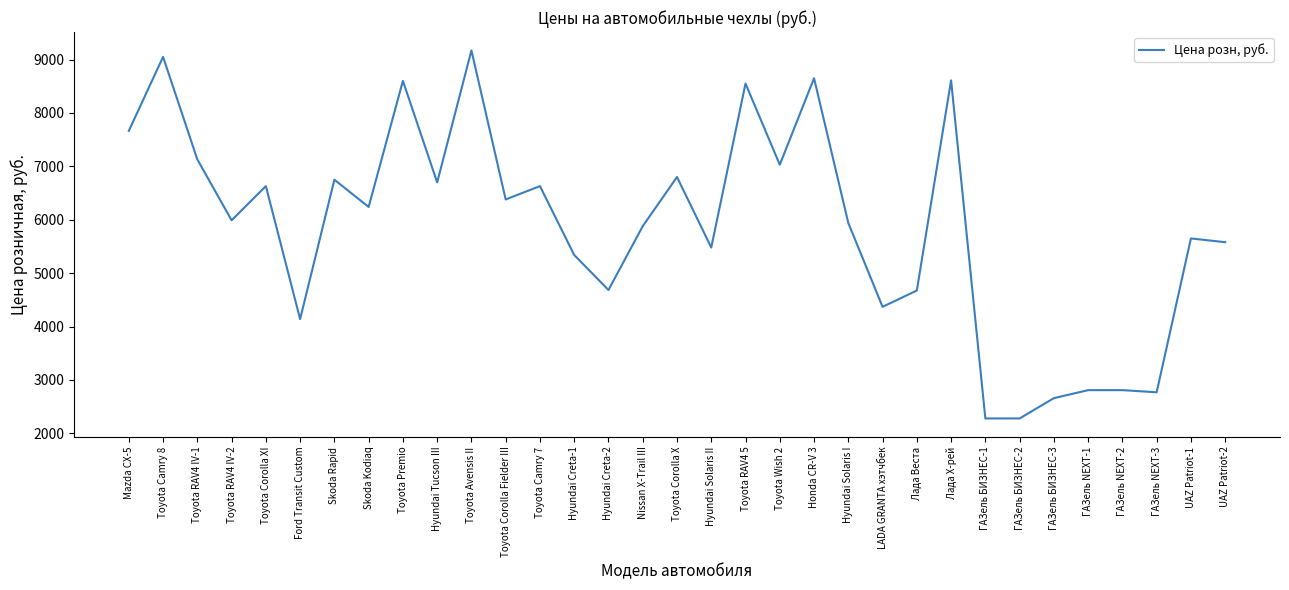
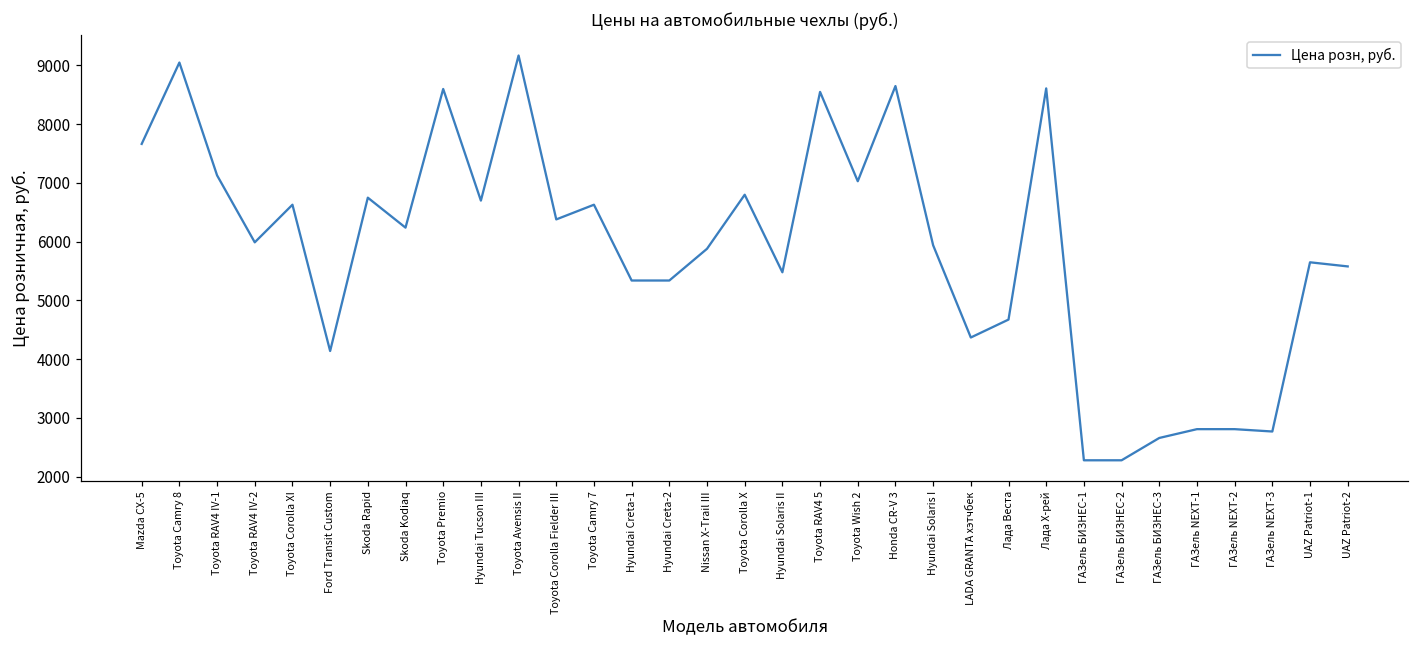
  {
    "Mazda CX-5": 7700,
    "Toyota Camry 8": 9100,
    "Toyota RAV4 IV-1": 7100,
    "Toyota RAV4 IV-2": 6000,
    "Toyota Corolla XI": 6600,
    "Ford Transit Custom": 4100,
    "Skoda Rapid": 6800,
    "Skoda Kodiaq": 6200,
    "Toyota Premio": 8600,
    "Hyundai Tucson III": 6700,
    "Toyota Avensis II": 9200,
    "Toyota Corolla Fielder III": 6400,
    "Toyota Camry 7": 6600,
    "Hyundai Creta-1": 5300,
-   "Hyundai Creta-2": 4700,
+   "Hyundai Creta-2": 5300,
    "Nissan X-Trail III": 5900,
    "Toyota Corolla X": 6800,
    "Hyundai Solaris II": 5500,
    "Toyota RAV4 5": 8600,
    "Toyota Wish 2": 7000,
    "Honda CR-V 3": 8700,
    "Hyundai Solaris I": 5900,
    "LADA GRANTA хэтчбек": 4400,
    "Лада Веста": 4700,
    "Лада Х-рей": 8600,
    "ГАЗель БИЗНЕС-1": 2300,
    "ГАЗель БИЗНЕС-2": 2300,
    "ГАЗель БИЗНЕС-3": 2700,
    "ГАЗель NEXT-1": 2800,
    "ГАЗель NEXT-2": 2800,
    "ГАЗель NEXT-3": 2800,
    "UAZ Patriot-1": 5700,
    "UAZ Patriot-2": 5600
  }
